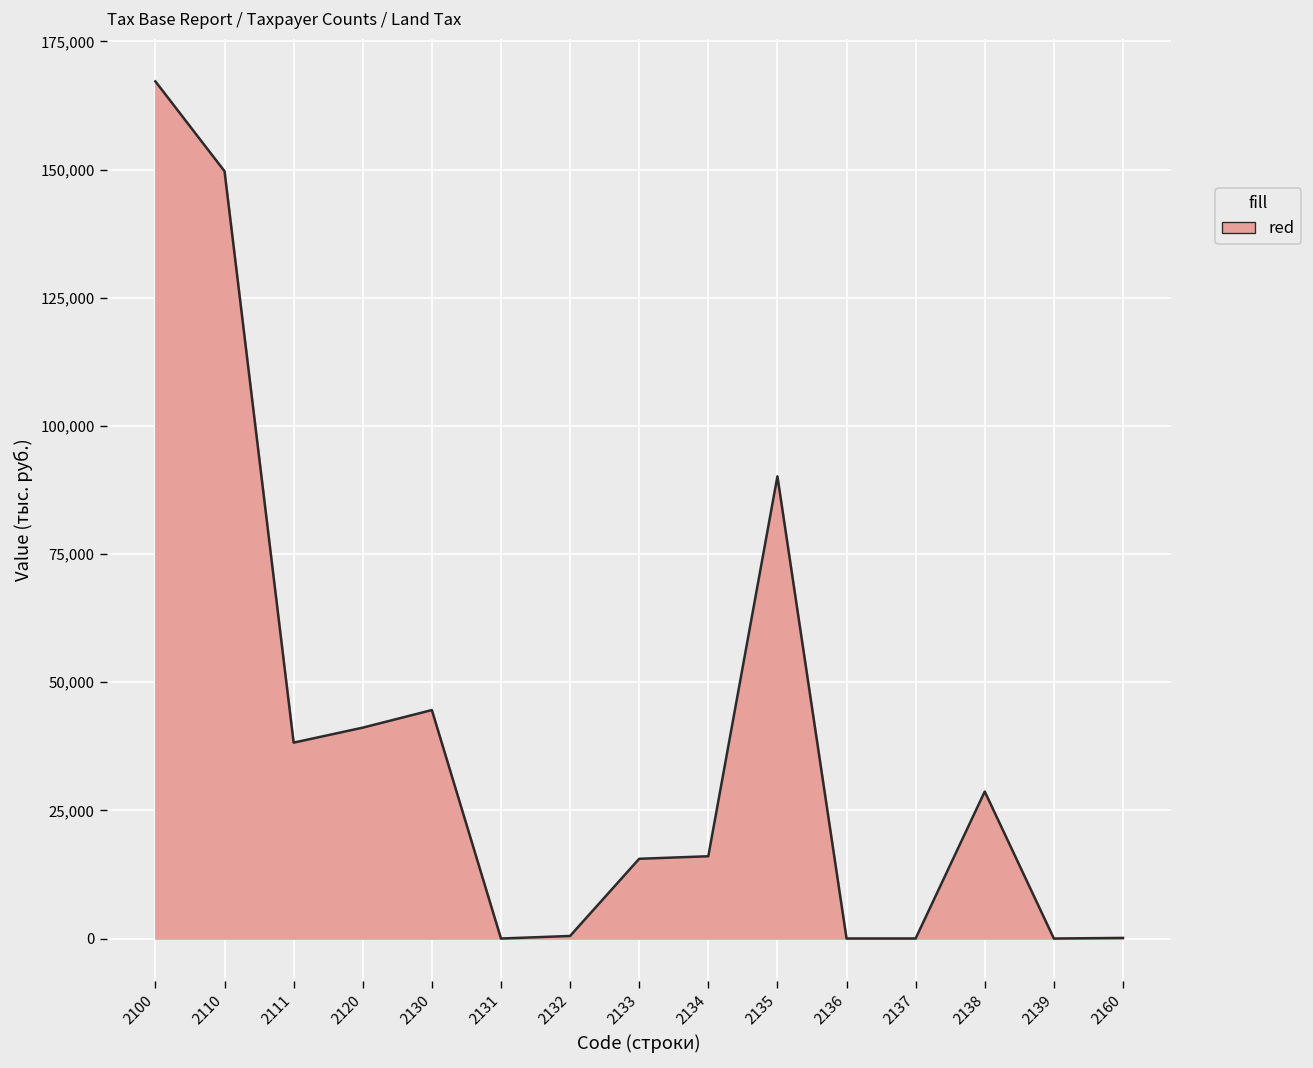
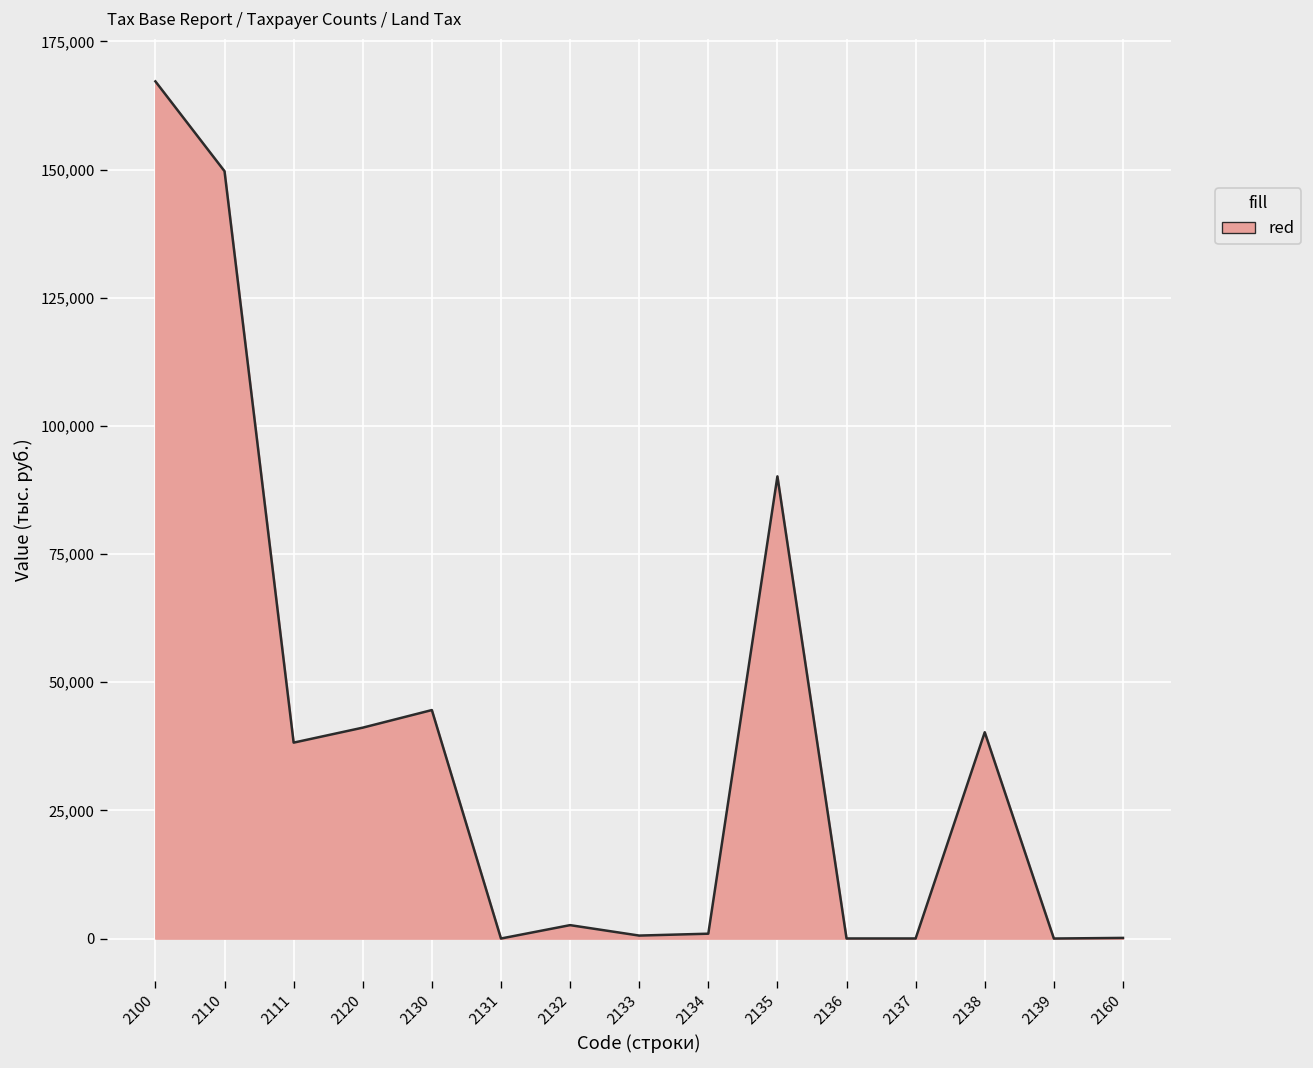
  {
    "2100": "167,000",
    "2110": "150,000",
    "2111": "38,000",
    "2120": "41,000",
    "2130": "45,000",
    "2131": "0",
-   "2132": "0",
-   "2133": "16,000",
-   "2134": "16,000",
+   "2132": "3,000",
+   "2133": "1,000",
+   "2134": "1,000",
    "2135": "90,000",
    "2136": "0",
    "2137": "0",
-   "2138": "29,000",
+   "2138": "40,000",
    "2139": "0",
    "2160": "0"
  }
